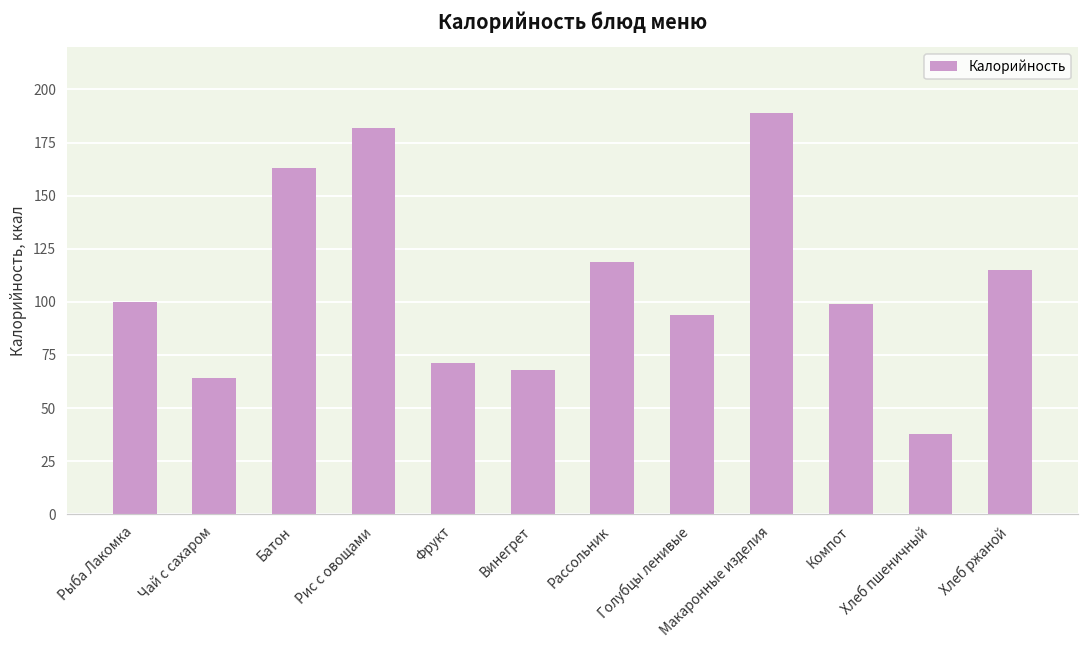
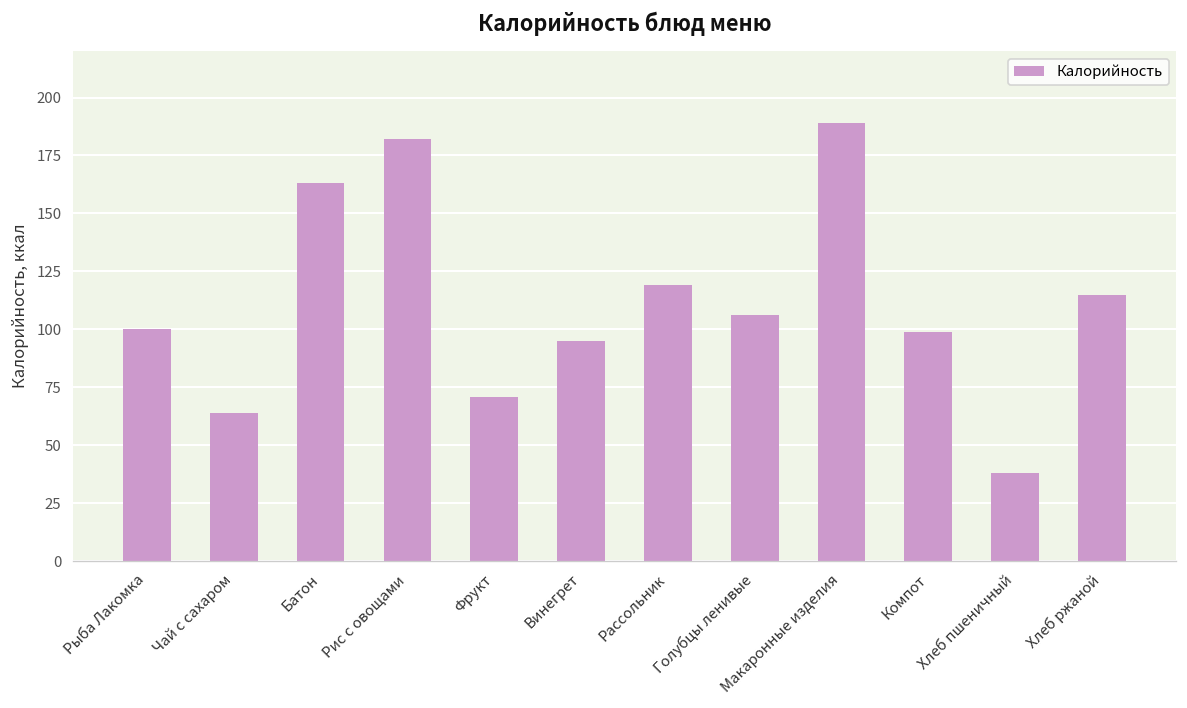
  {
    "Рыба Лакомка": 100,
    "Чай с сахаром": 64,
    "Батон": 163,
    "Рис с овощами": 182,
    "Фрукт": 71,
-   "Винегрет": 68,
+   "Винегрет": 95,
    "Рассольник": 119,
-   "Голубцы ленивые": 94,
+   "Голубцы ленивые": 106,
    "Макаронные изделия": 189,
    "Компот": 99,
    "Хлеб пшеничный": 38,
    "Хлеб ржаной": 115
  }
